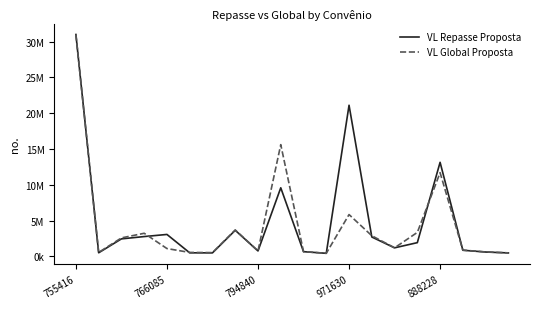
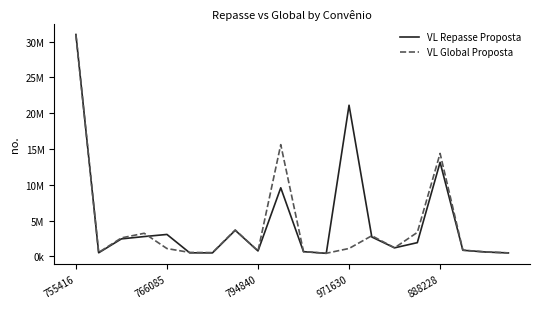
  {
    "VL Repasse Proposta": {
      "766085": 3000000,
      "971630": 21000000,
      "888228": 13000000
    },
    "VL Global Proposta": {
      "766085": 1000000,
-     "971630": 6000000,
-     "888228": 12000000
+     "971630": 1000000,
+     "888228": 14000000
    }
  }
